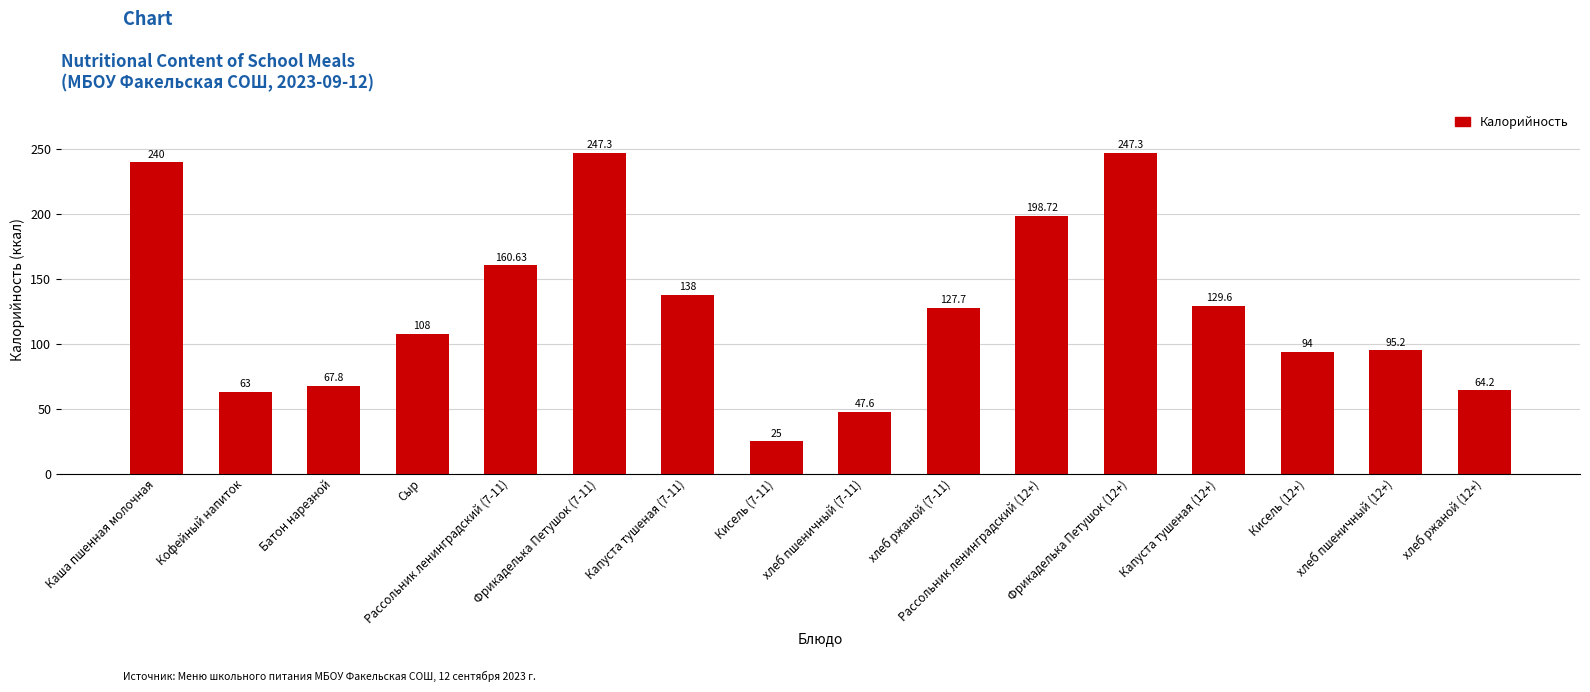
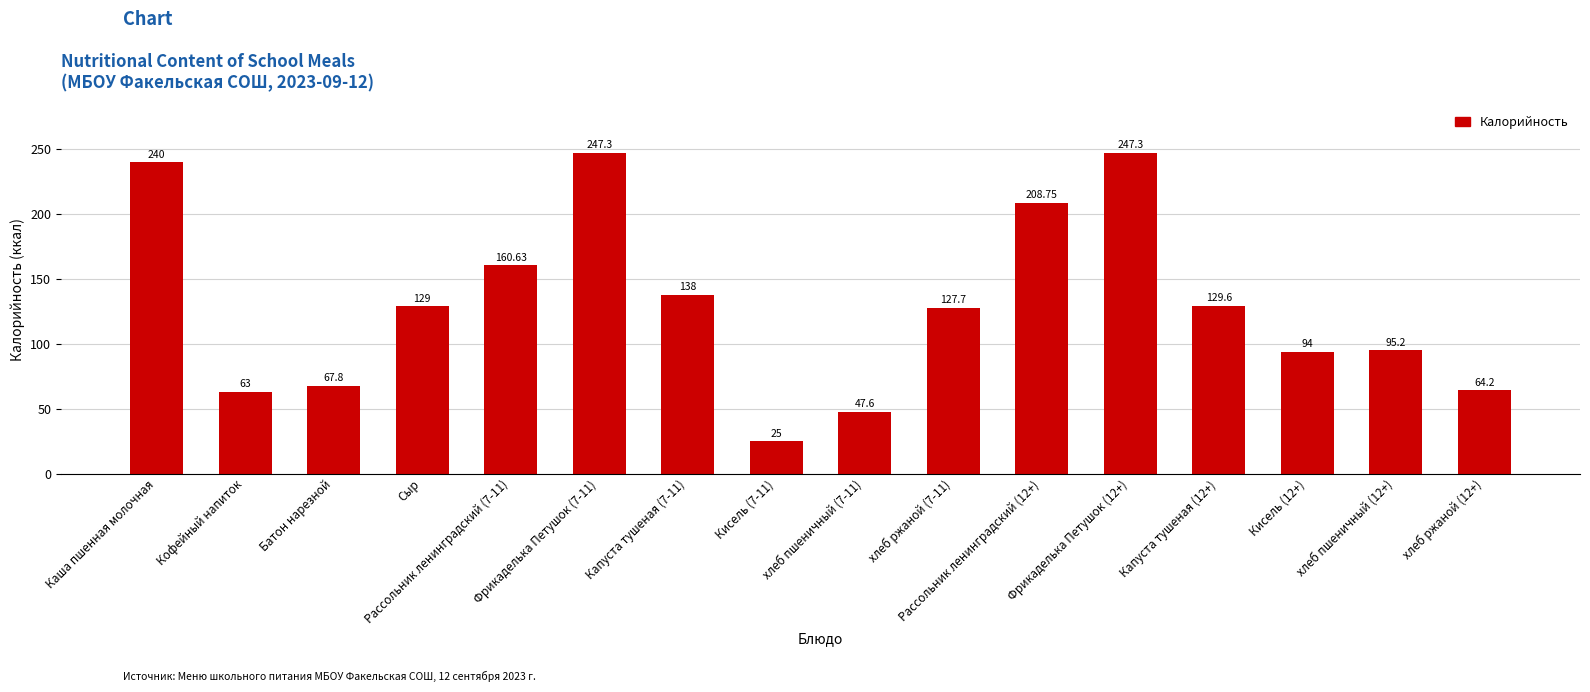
  {
    "Каша пшенная молочная": 240,
    "Кофейный напиток": 63,
    "Батон нарезной": 67.8,
-   "Сыр": 108,
+   "Сыр": 129,
    "Рассольник ленинградский (7-11)": 160.63,
    "Фрикаделька Петушок (7-11)": 247.3,
    "Капуста тушеная (7-11)": 138,
    "Кисель (7-11)": 25,
    "хлеб пшеничный (7-11)": 47.6,
    "хлеб ржаной (7-11)": 127.7,
-   "Рассольник ленинградский (12+)": 198.72,
+   "Рассольник ленинградский (12+)": 208.75,
    "Фрикаделька Петушок (12+)": 247.3,
    "Капуста тушеная (12+)": 129.6,
    "Кисель (12+)": 94,
    "хлеб пшеничный (12+)": 95.2,
    "хлеб ржаной (12+)": 64.2
  }
